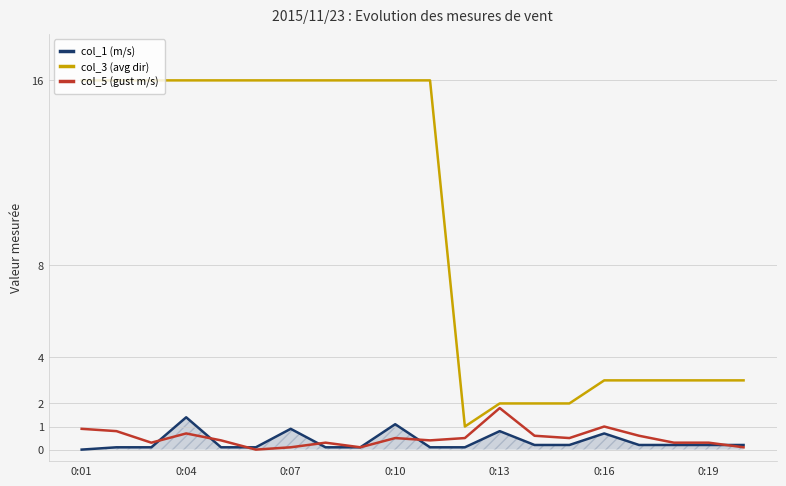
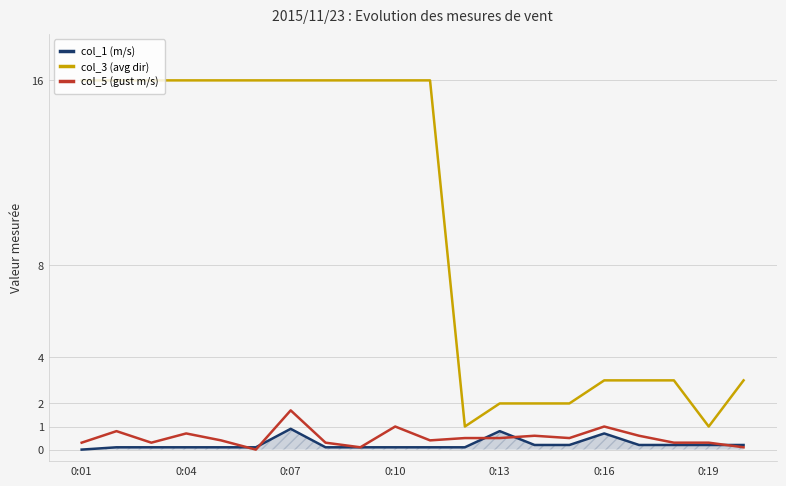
  {
    "col_1 (m/s)": {
      "0:01": 0.0,
-     "0:04": 1.4,
+     "0:04": 0.1,
      "0:07": 0.9,
-     "0:10": 1.1,
+     "0:10": 0.1,
      "0:13": 0.8,
      "0:16": 0.7
    },
    "col_3 (avg dir)": {
      "0:04": 16,
      "0:07": 16,
      "0:10": 16,
      "0:13": 2,
      "0:16": 3,
-     "0:19": 3
+     "0:19": 1
    },
    "col_5 (gust m/s)": {
-     "0:01": 0.9,
+     "0:01": 0.3,
      "0:04": 0.7,
-     "0:07": 0.1,
-     "0:10": 0.5,
-     "0:13": 1.8,
+     "0:07": 1.7,
+     "0:10": 1.0,
+     "0:13": 0.5,
      "0:16": 1.0
    }
  }
